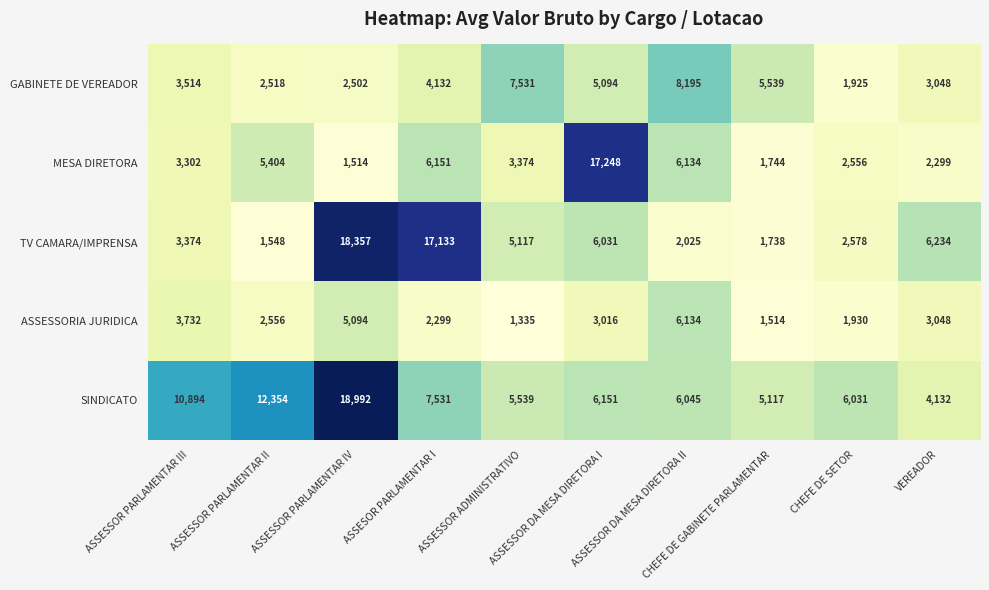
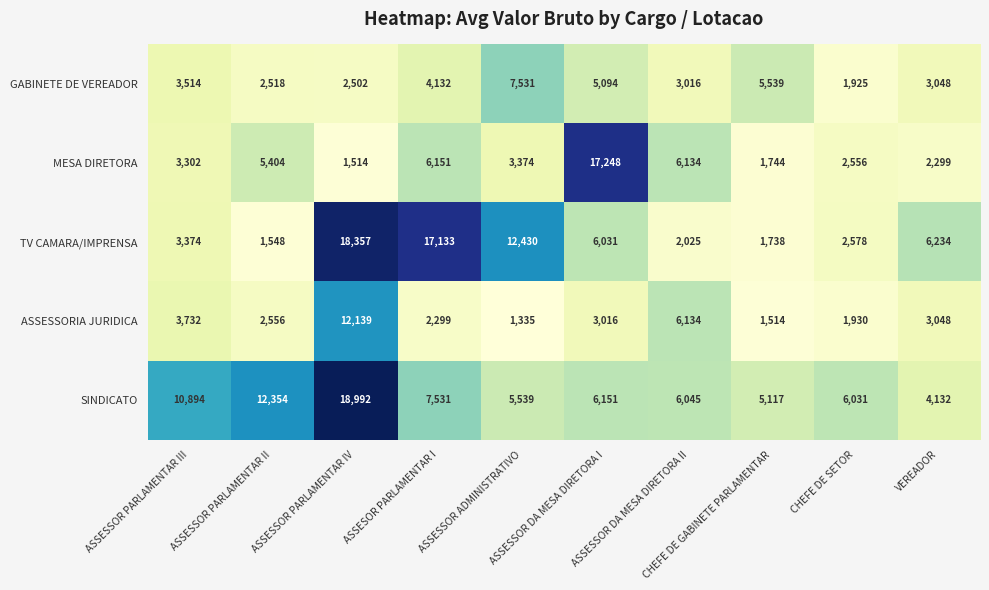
  {
    "GABINETE DE VEREADOR": {
      "ASSESSOR PARLAMENTAR III": "3,514",
      "ASSESSOR PARLAMENTAR II": "2,518",
      "ASSESSOR PARLAMENTAR IV": "2,502",
      "ASSESOR PARLAMENTAR I": "4,132",
      "ASSESSOR ADMINISTRATIVO": "7,531",
      "ASSESSOR DA MESA DIRETORA I": "5,094",
-     "ASSESSOR DA MESA DIRETORA II": "8,195",
+     "ASSESSOR DA MESA DIRETORA II": "3,016",
      "CHEFE DE GABINETE PARLAMENTAR": "5,539",
      "CHEFE DE SETOR": "1,925",
      "VEREADOR": "3,048"
    },
    "MESA DIRETORA": {
      "ASSESSOR PARLAMENTAR III": "3,302",
      "ASSESSOR PARLAMENTAR II": "5,404",
      "ASSESSOR PARLAMENTAR IV": "1,514",
      "ASSESOR PARLAMENTAR I": "6,151",
      "ASSESSOR ADMINISTRATIVO": "3,374",
      "ASSESSOR DA MESA DIRETORA I": "17,248",
      "ASSESSOR DA MESA DIRETORA II": "6,134",
      "CHEFE DE GABINETE PARLAMENTAR": "1,744",
      "CHEFE DE SETOR": "2,556",
      "VEREADOR": "2,299"
    },
    "TV CAMARA/IMPRENSA": {
      "ASSESSOR PARLAMENTAR III": "3,374",
      "ASSESSOR PARLAMENTAR II": "1,548",
      "ASSESSOR PARLAMENTAR IV": "18,357",
      "ASSESOR PARLAMENTAR I": "17,133",
-     "ASSESSOR ADMINISTRATIVO": "5,117",
+     "ASSESSOR ADMINISTRATIVO": "12,430",
      "ASSESSOR DA MESA DIRETORA I": "6,031",
      "ASSESSOR DA MESA DIRETORA II": "2,025",
      "CHEFE DE GABINETE PARLAMENTAR": "1,738",
      "CHEFE DE SETOR": "2,578",
      "VEREADOR": "6,234"
    },
    "ASSESSORIA JURIDICA": {
      "ASSESSOR PARLAMENTAR III": "3,732",
      "ASSESSOR PARLAMENTAR II": "2,556",
-     "ASSESSOR PARLAMENTAR IV": "5,094",
+     "ASSESSOR PARLAMENTAR IV": "12,139",
      "ASSESOR PARLAMENTAR I": "2,299",
      "ASSESSOR ADMINISTRATIVO": "1,335",
      "ASSESSOR DA MESA DIRETORA I": "3,016",
      "ASSESSOR DA MESA DIRETORA II": "6,134",
      "CHEFE DE GABINETE PARLAMENTAR": "1,514",
      "CHEFE DE SETOR": "1,930",
      "VEREADOR": "3,048"
    },
    "SINDICATO": {
      "ASSESSOR PARLAMENTAR III": "10,894",
      "ASSESSOR PARLAMENTAR II": "12,354",
      "ASSESSOR PARLAMENTAR IV": "18,992",
      "ASSESOR PARLAMENTAR I": "7,531",
      "ASSESSOR ADMINISTRATIVO": "5,539",
      "ASSESSOR DA MESA DIRETORA I": "6,151",
      "ASSESSOR DA MESA DIRETORA II": "6,045",
      "CHEFE DE GABINETE PARLAMENTAR": "5,117",
      "CHEFE DE SETOR": "6,031",
      "VEREADOR": "4,132"
    }
  }
